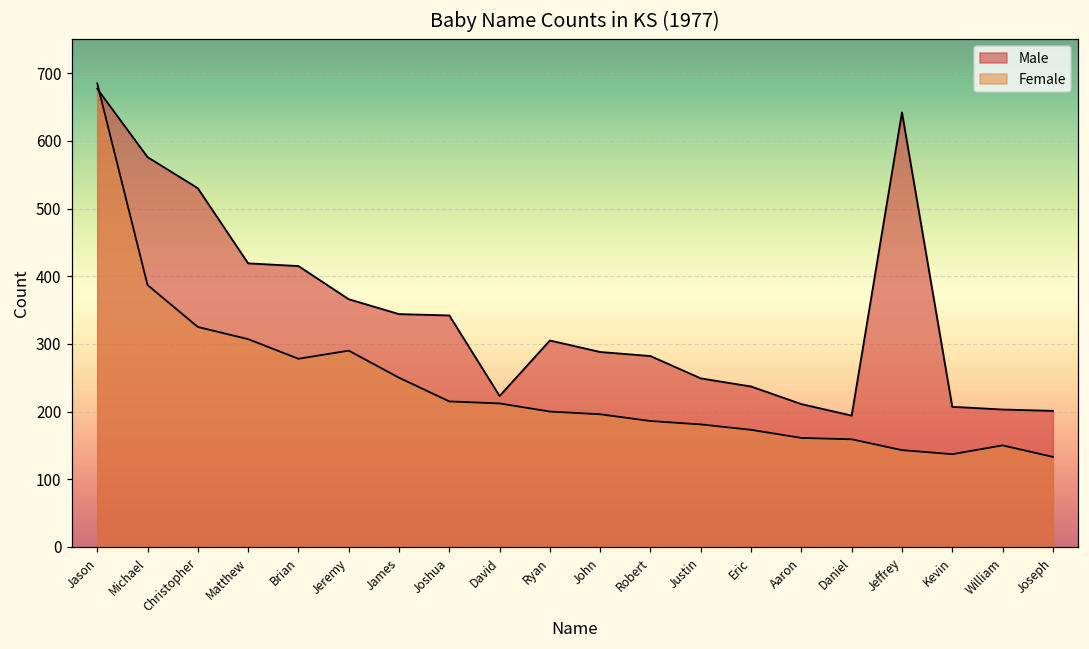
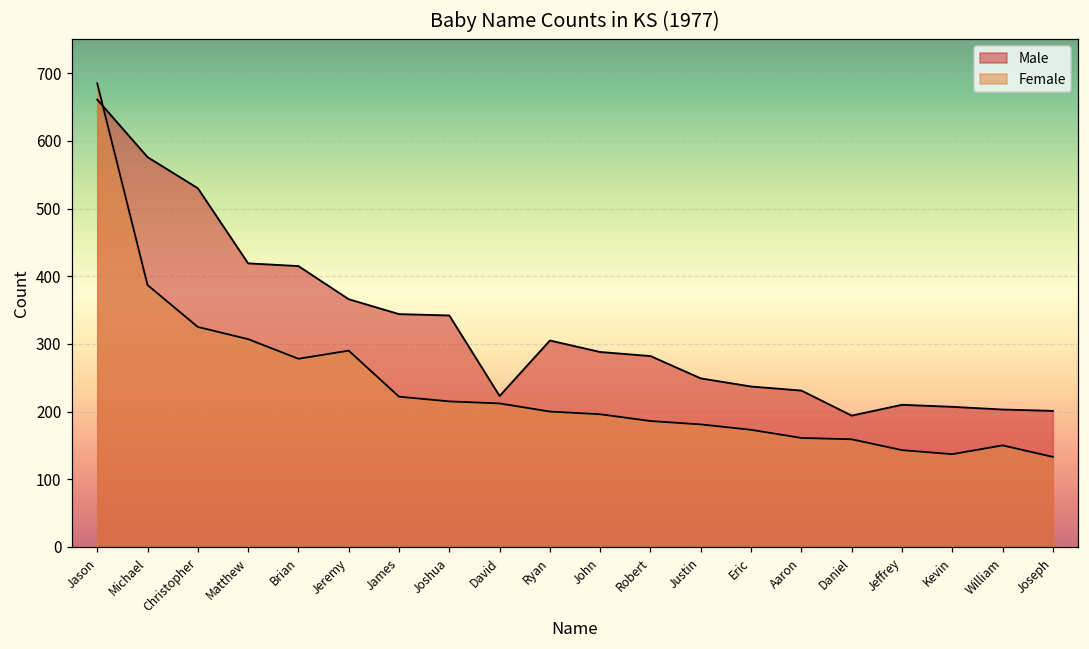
  {
    "Male": {
-     "Jason": 680,
+     "Jason": 660,
      "Michael": 580,
      "Christopher": 530,
      "Matthew": 420,
      "Brian": 420,
      "Jeremy": 370,
      "James": 340,
      "Joshua": 340,
      "David": 220,
      "Ryan": 310,
      "John": 290,
      "Robert": 280,
      "Justin": 250,
      "Eric": 240,
-     "Aaron": 210,
+     "Aaron": 230,
      "Daniel": 190,
-     "Jeffrey": 640,
+     "Jeffrey": 210,
      "Kevin": 210,
      "William": 200,
      "Joseph": 200
    },
    "Female": {
      "Jason": 690,
      "Michael": 390,
      "Christopher": 330,
      "Matthew": 310,
      "Brian": 280,
      "Jeremy": 290,
-     "James": 250,
+     "James": 220,
      "Joshua": 220,
      "David": 210,
      "Ryan": 200,
      "John": 200,
      "Robert": 190,
      "Justin": 180,
      "Eric": 170,
      "Aaron": 160,
      "Daniel": 160,
      "Jeffrey": 140,
      "Kevin": 140,
      "William": 150,
      "Joseph": 130
    }
  }
